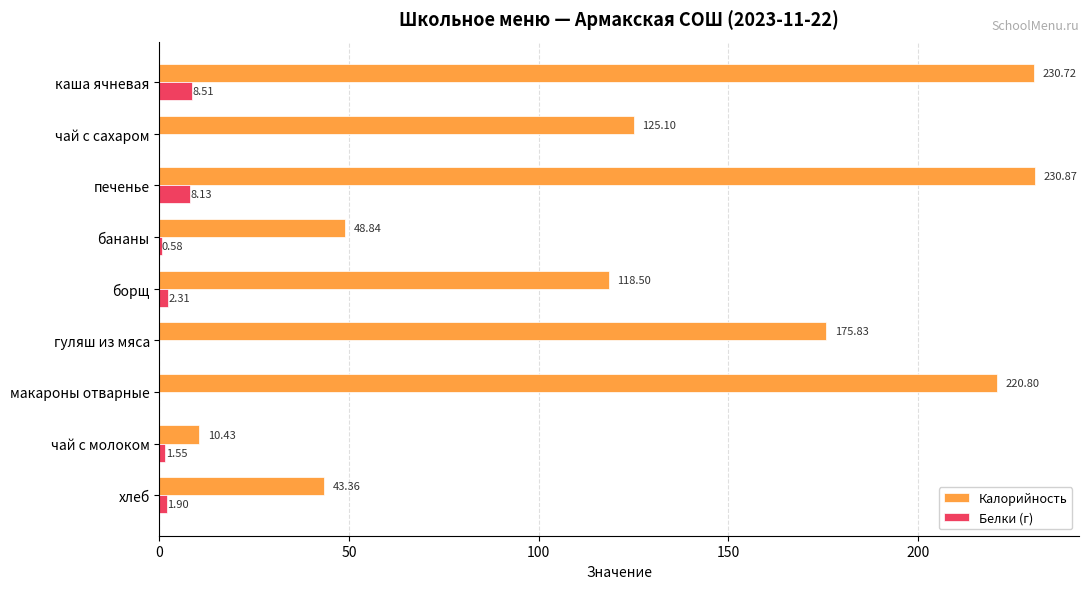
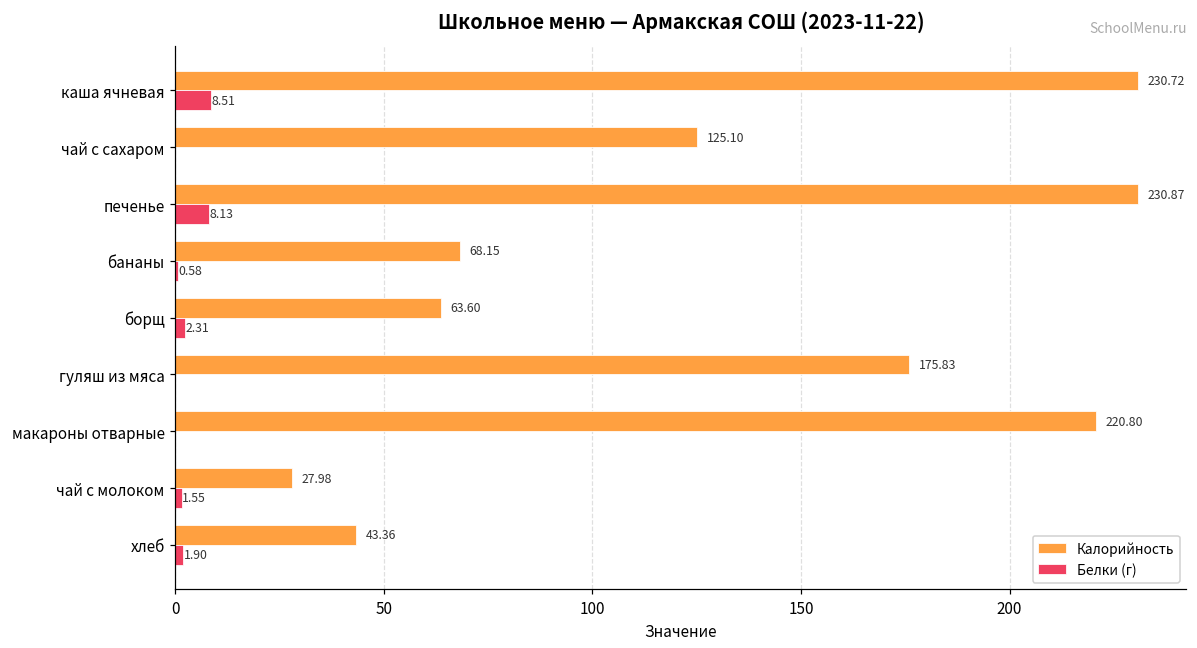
  {
    "Калорийность": {
      "каша ячневая": 230.72,
      "чай с сахаром": 125.10,
      "печенье": 230.87,
-     "бананы": 48.84,
-     "борщ": 118.50,
+     "бананы": 68.15,
+     "борщ": 63.60,
      "гуляш из мяса": 175.83,
      "макароны отварные": 220.80,
-     "чай с молоком": 10.43,
+     "чай с молоком": 27.98,
      "хлеб": 43.36
    },
    "Белки (г)": {
      "каша ячневая": 8.51,
      "печенье": 8.13,
      "бананы": 0.58,
      "борщ": 2.31,
      "чай с молоком": 1.55,
      "хлеб": 1.90
    }
  }
